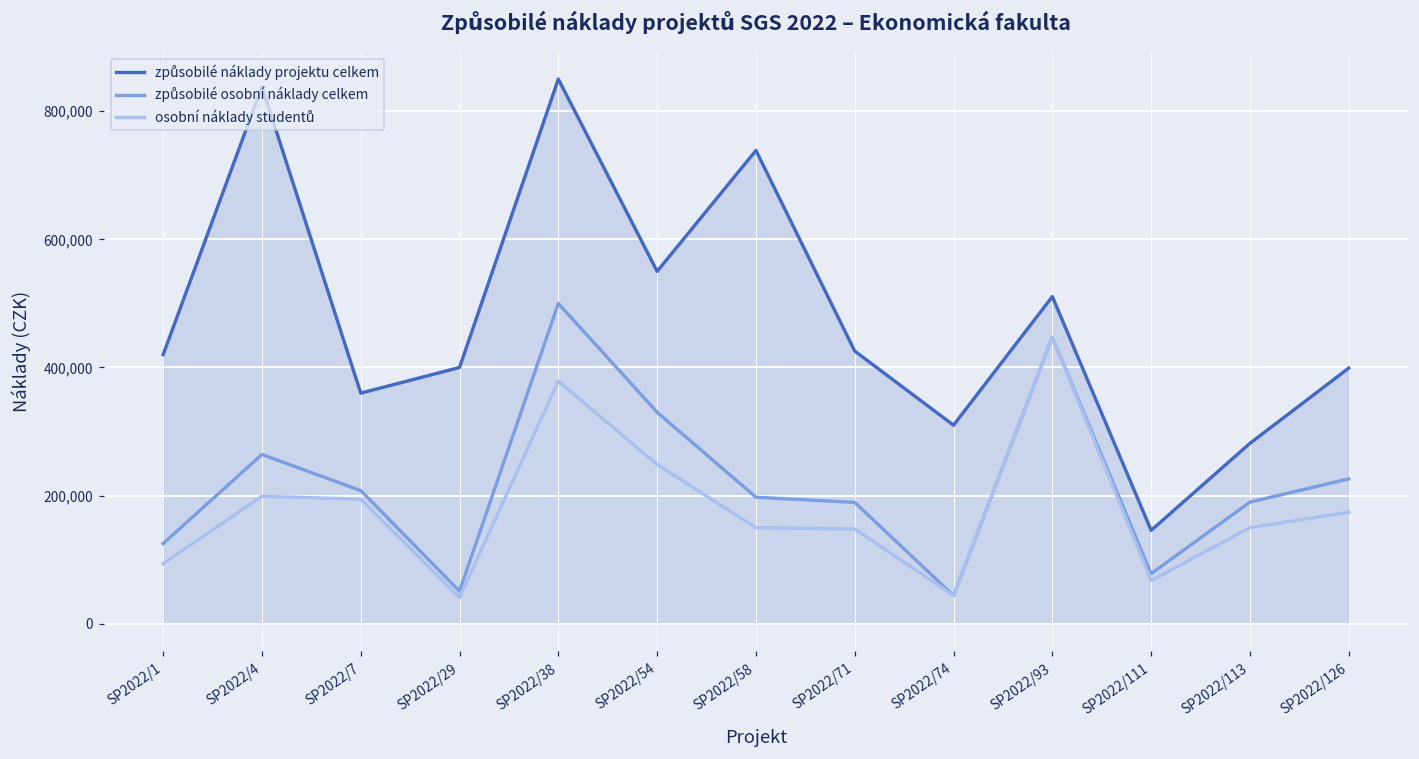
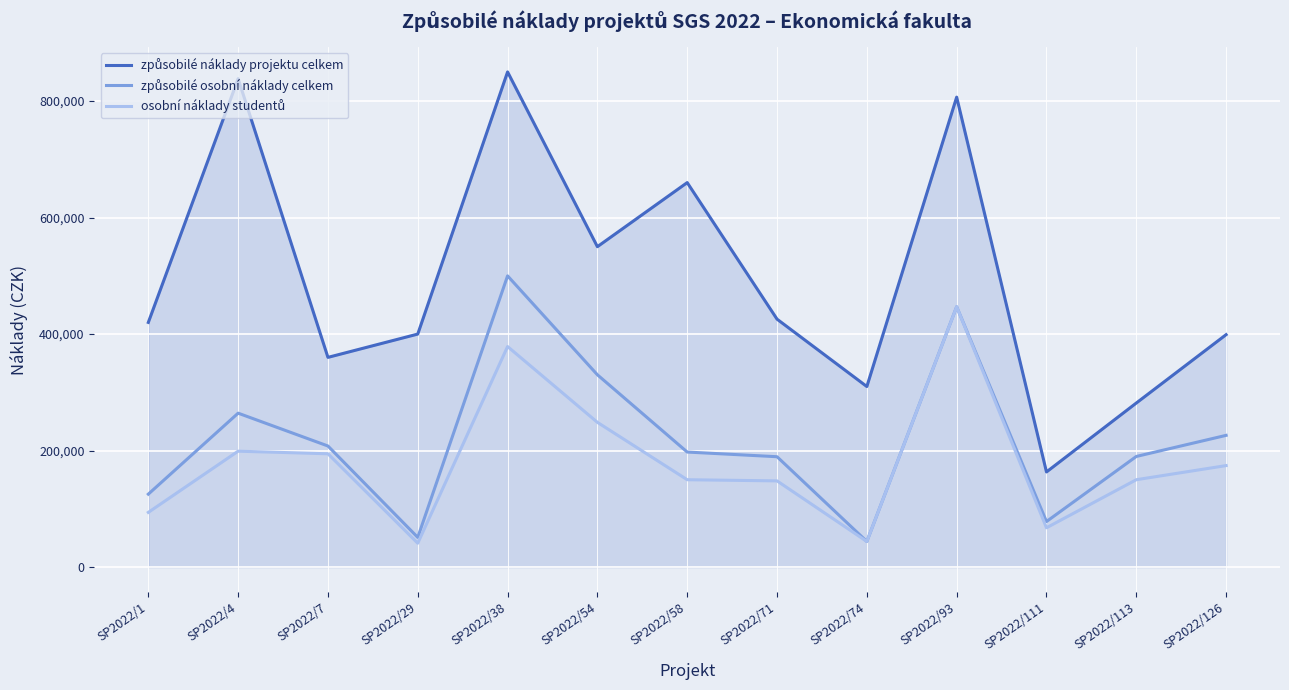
  {
    "způsobilé náklady projektu celkem": {
      "SP2022/1": "420,000",
      "SP2022/7": "360,000",
      "SP2022/29": "400,000",
      "SP2022/38": "850,000",
      "SP2022/54": "550,000",
-     "SP2022/58": "740,000",
+     "SP2022/58": "660,000",
      "SP2022/71": "430,000",
      "SP2022/74": "310,000",
-     "SP2022/93": "510,000",
-     "SP2022/111": "150,000",
+     "SP2022/93": "810,000",
+     "SP2022/111": "160,000",
      "SP2022/113": "280,000",
      "SP2022/126": "400,000"
    }
  }
